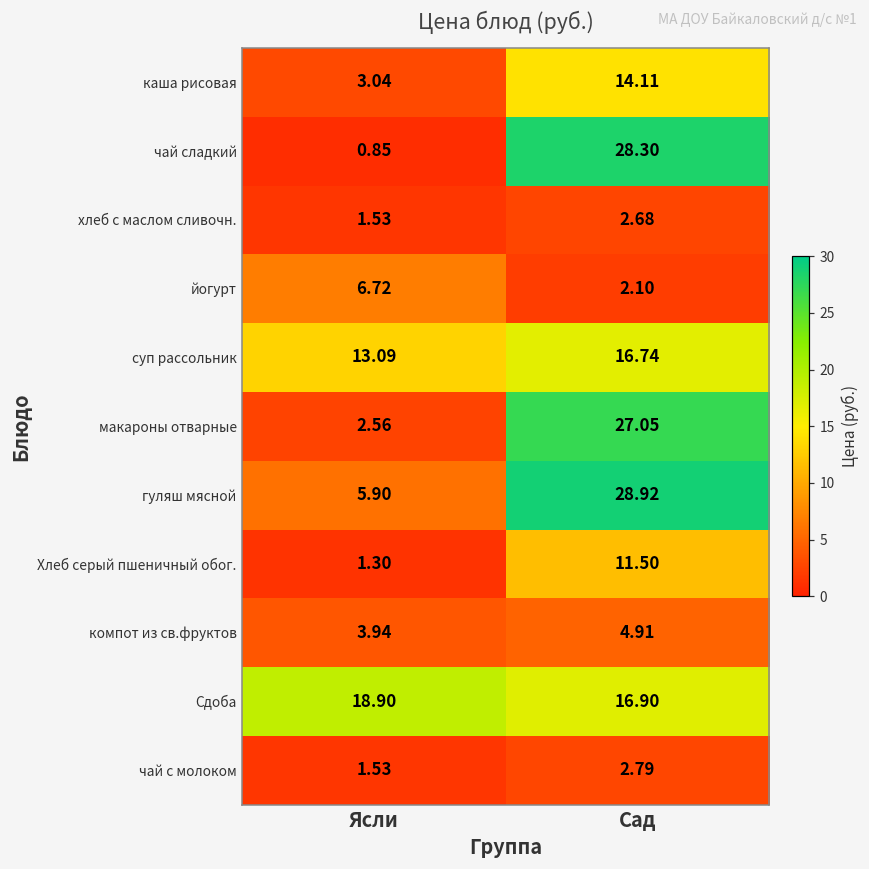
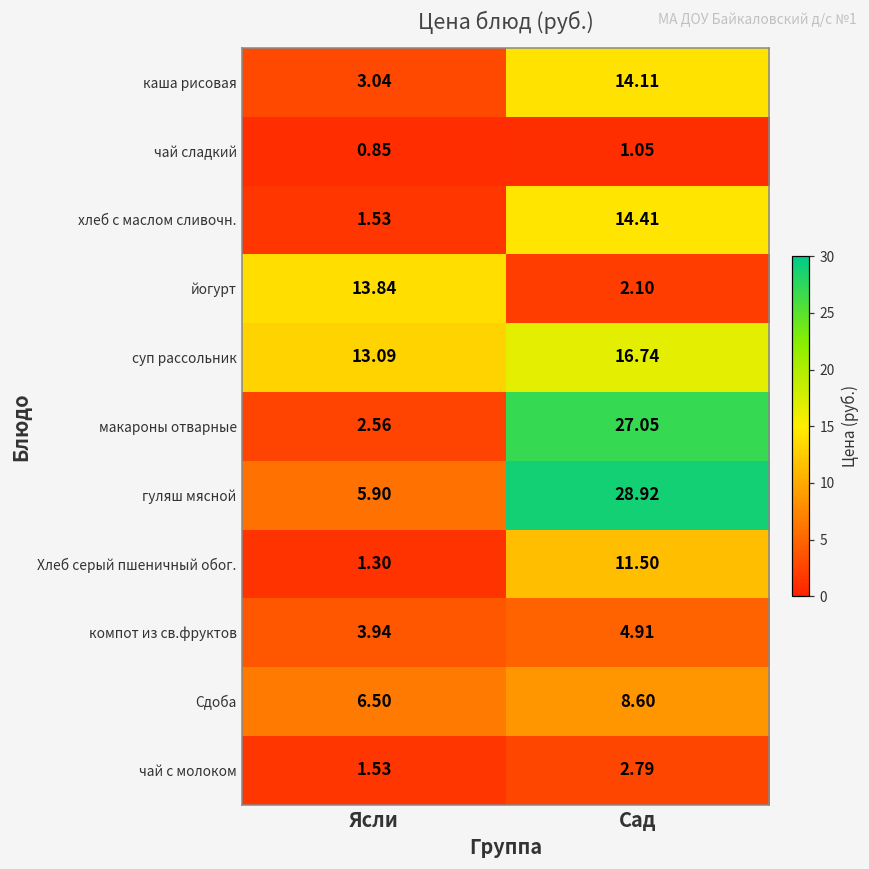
  {
    "каша рисовая": {
      "Ясли": 3.04,
      "Сад": 14.11
    },
    "чай сладкий": {
      "Ясли": 0.85,
-     "Сад": 28.30
+     "Сад": 1.05
    },
    "хлеб с маслом сливочн.": {
      "Ясли": 1.53,
-     "Сад": 2.68
+     "Сад": 14.41
    },
    "йогурт": {
-     "Ясли": 6.72,
+     "Ясли": 13.84,
      "Сад": 2.10
    },
    "суп рассольник": {
      "Ясли": 13.09,
      "Сад": 16.74
    },
    "макароны отварные": {
      "Ясли": 2.56,
      "Сад": 27.05
    },
    "гуляш мясной": {
      "Ясли": 5.90,
      "Сад": 28.92
    },
    "Хлеб серый пшеничный обог.": {
      "Ясли": 1.30,
      "Сад": 11.50
    },
    "компот из св.фруктов": {
      "Ясли": 3.94,
      "Сад": 4.91
    },
    "Сдоба": {
-     "Ясли": 18.90,
-     "Сад": 16.90
+     "Ясли": 6.50,
+     "Сад": 8.60
    },
    "чай с молоком": {
      "Ясли": 1.53,
      "Сад": 2.79
    }
  }
